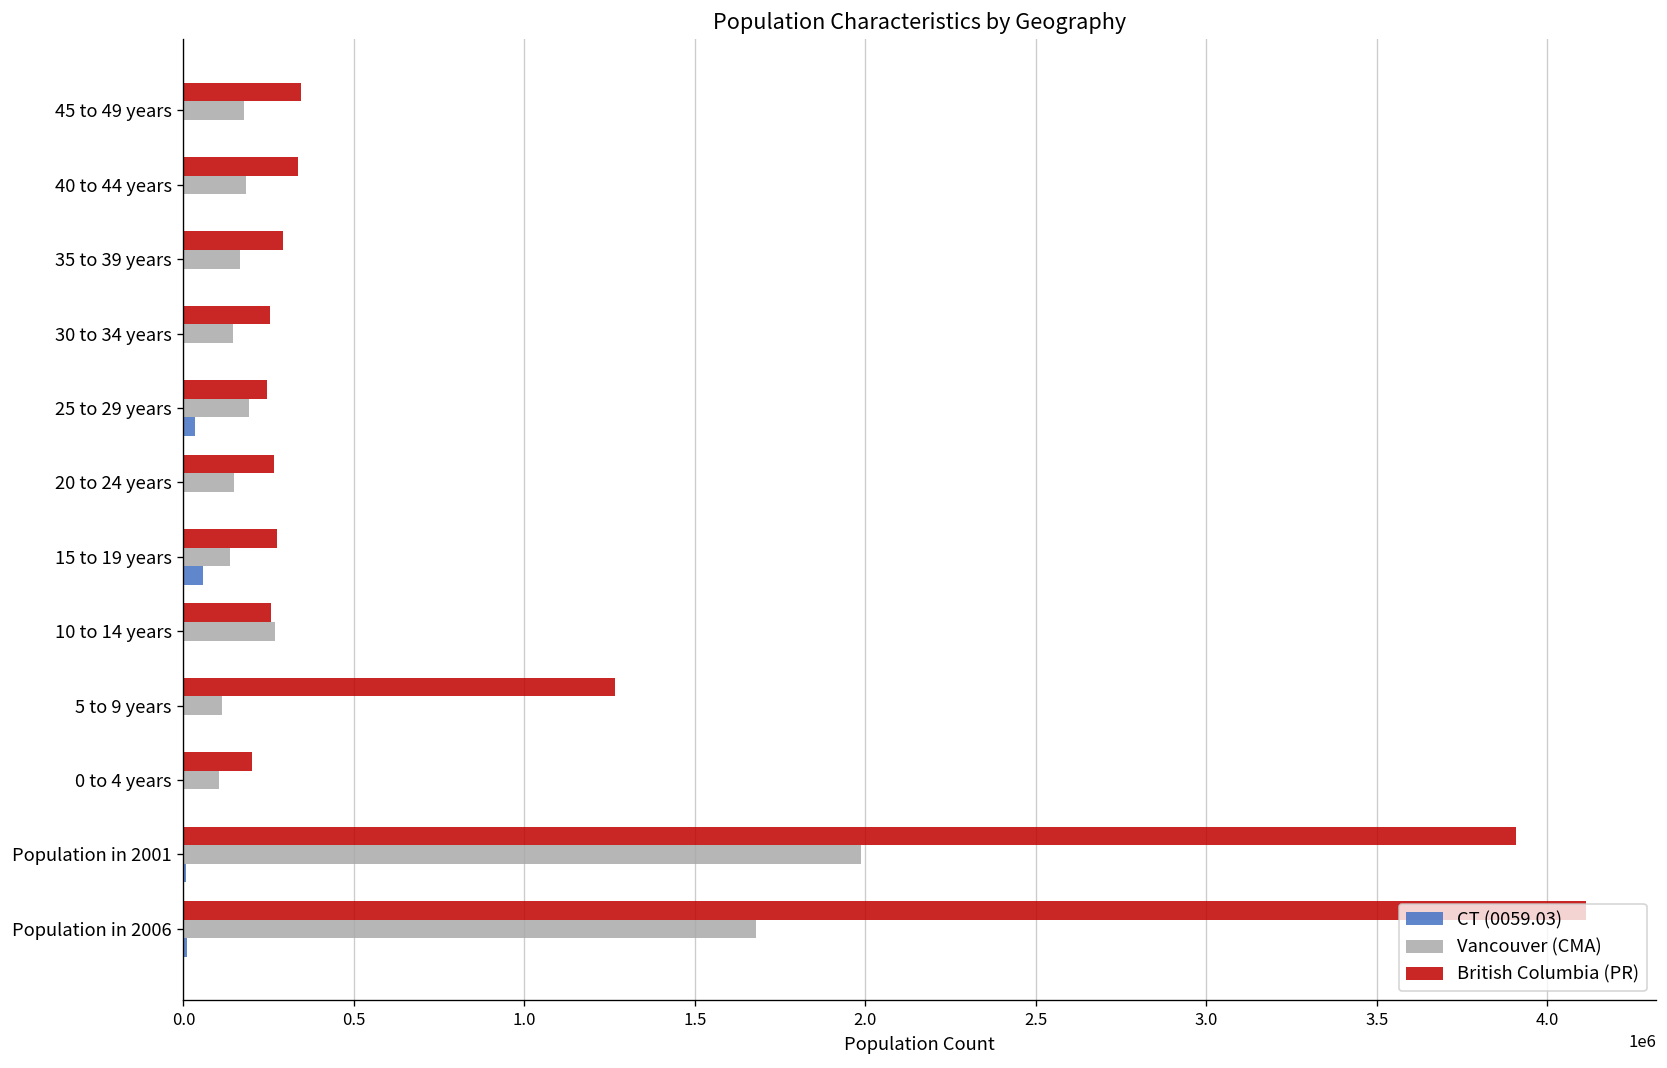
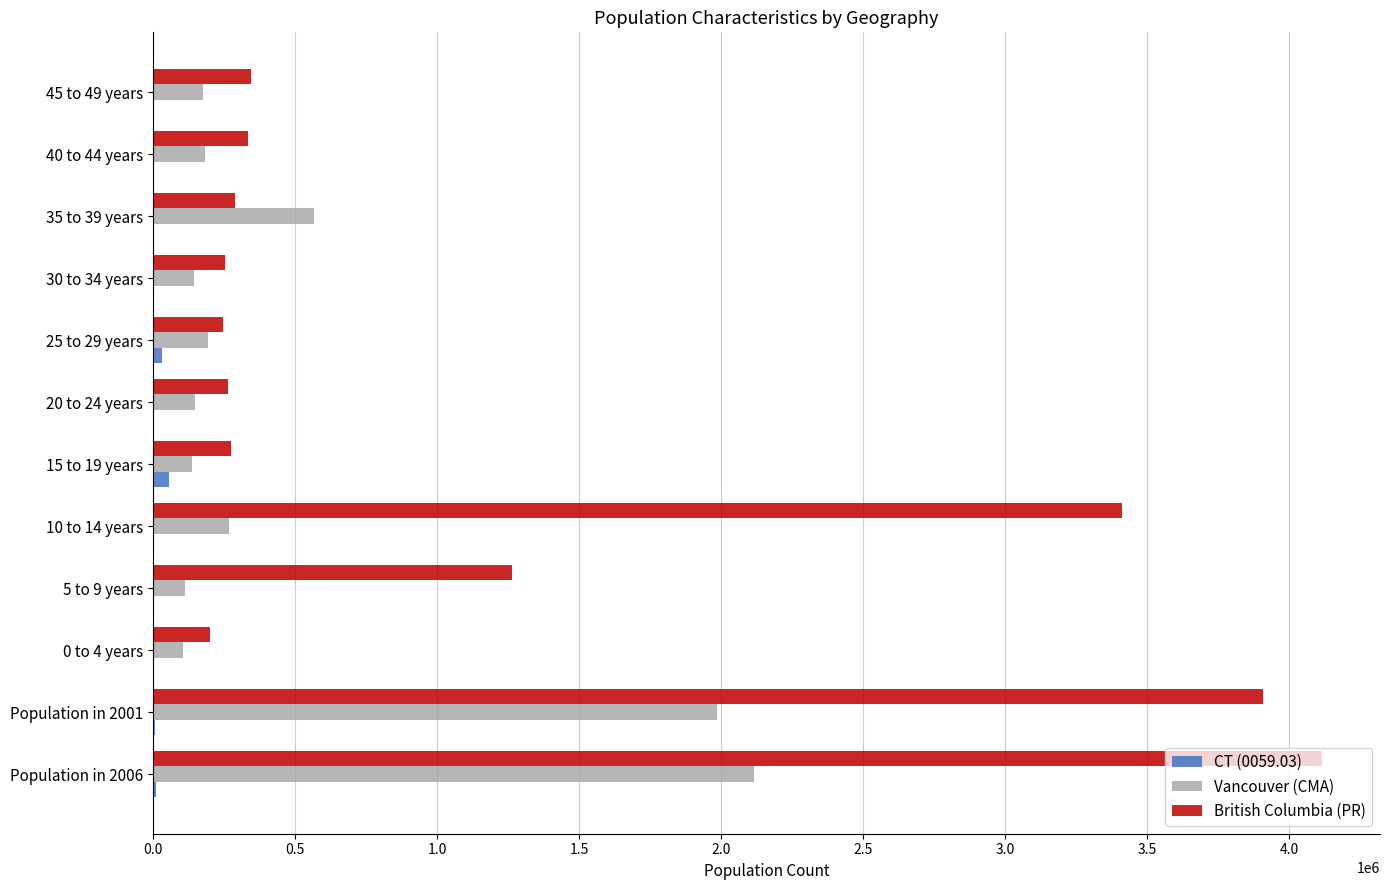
  {
    "CT (0059.03)": {
      "25 to 29 years": 30000,
      "15 to 19 years": 60000,
      "Population in 2006": 10000
    },
    "Vancouver (CMA)": {
      "45 to 49 years": 180000,
      "40 to 44 years": 180000,
-     "35 to 39 years": 170000,
+     "35 to 39 years": 570000,
      "30 to 34 years": 150000,
      "25 to 29 years": 190000,
      "20 to 24 years": 150000,
      "15 to 19 years": 140000,
      "10 to 14 years": 270000,
      "5 to 9 years": 110000,
      "0 to 4 years": 110000,
      "Population in 2001": 1990000,
-     "Population in 2006": 1680000
+     "Population in 2006": 2120000
    },
    "British Columbia (PR)": {
      "45 to 49 years": 340000,
      "40 to 44 years": 330000,
      "35 to 39 years": 290000,
      "30 to 34 years": 250000,
      "25 to 29 years": 250000,
      "20 to 24 years": 270000,
      "15 to 19 years": 270000,
-     "10 to 14 years": 260000,
+     "10 to 14 years": 3410000,
      "5 to 9 years": 1260000,
      "0 to 4 years": 200000,
      "Population in 2001": 3910000
    }
  }
